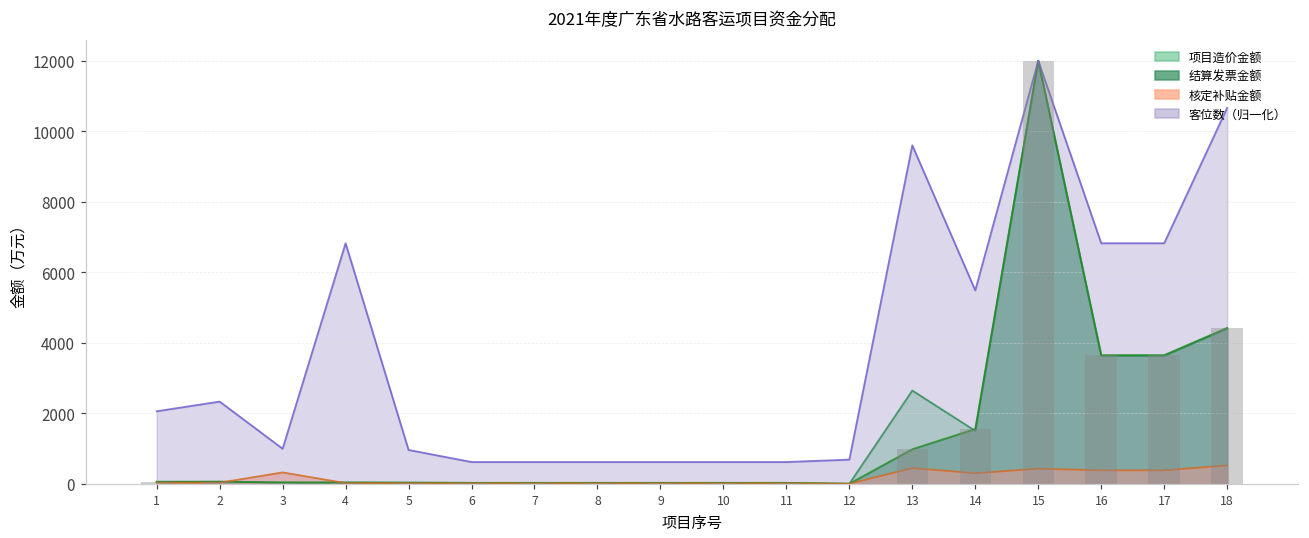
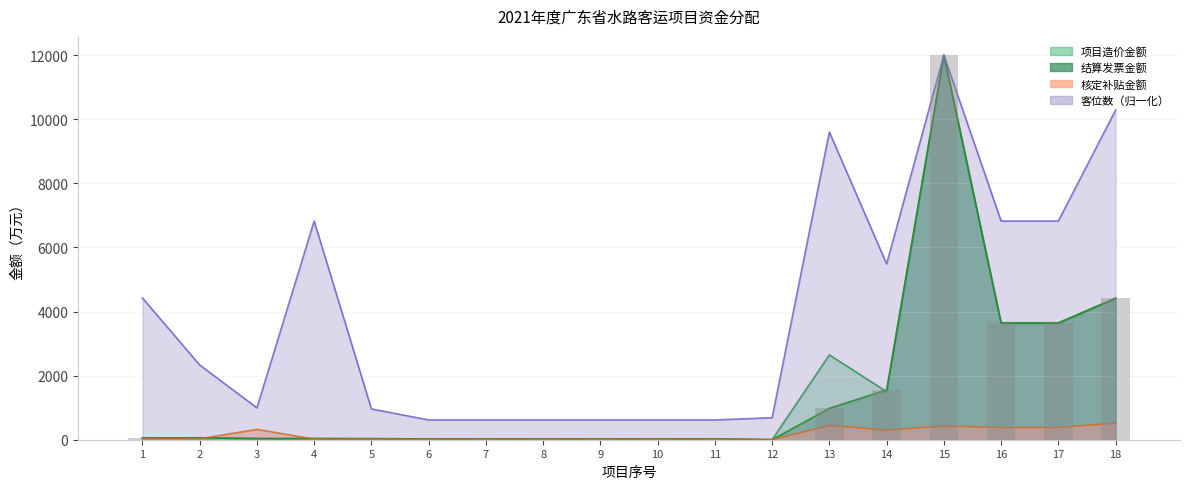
  {
    "核定补贴金额": {
      "3": 300,
      "13": 400,
      "14": 300,
      "15": 400,
      "16": 400,
      "17": 400,
      "18": 500
    },
    "客位数（归一化）": {
-     "1": 2100,
+     "1": 4400,
      "2": 2300,
      "3": 1000,
      "4": 6800,
      "5": 1000,
      "6": 600,
      "7": 600,
      "8": 600,
      "9": 600,
      "10": 600,
      "11": 600,
      "12": 700,
      "13": 9600,
      "14": 5500,
      "16": 6800,
      "17": 6800,
-     "18": 10700
+     "18": 10300
    }
  }
